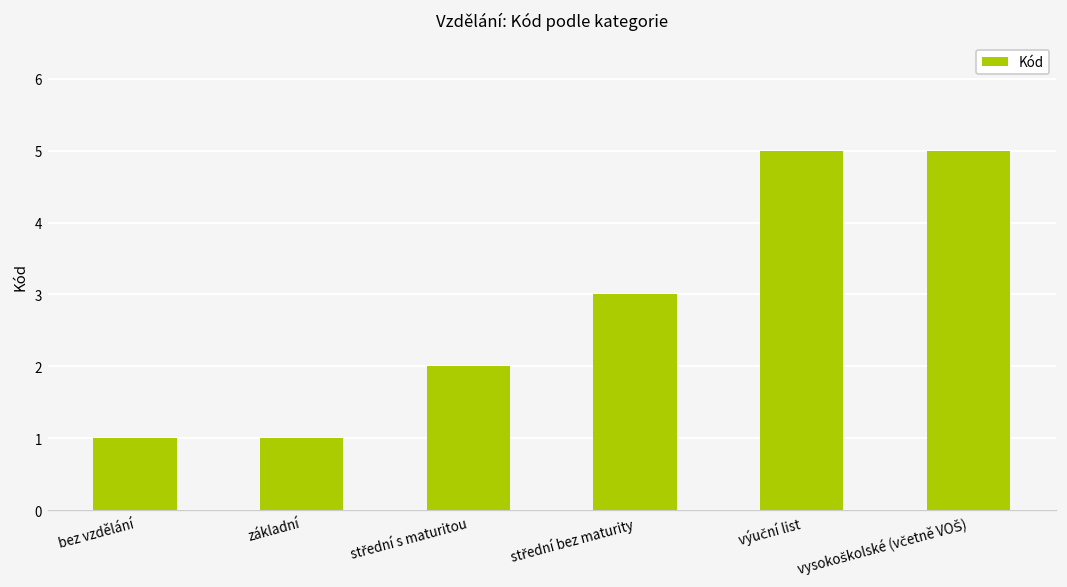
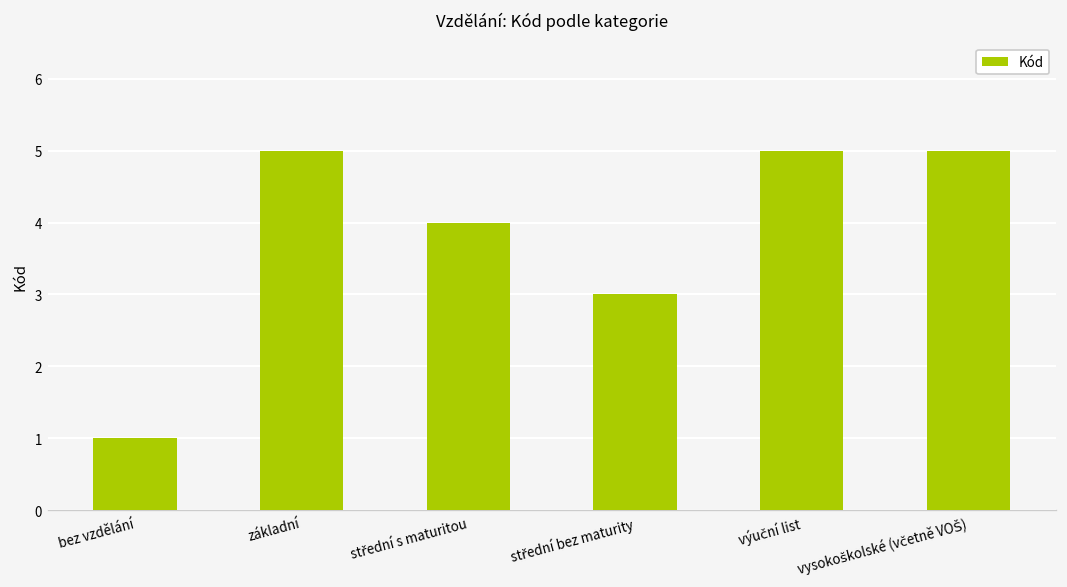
  {
    "bez vzdělání": 1,
-   "základní": 1,
-   "střední s maturitou": 2,
+   "základní": 5,
+   "střední s maturitou": 4,
    "střední bez maturity": 3,
    "výuční list": 5,
    "vysokoškolské (včetně VOŠ)": 5
  }
